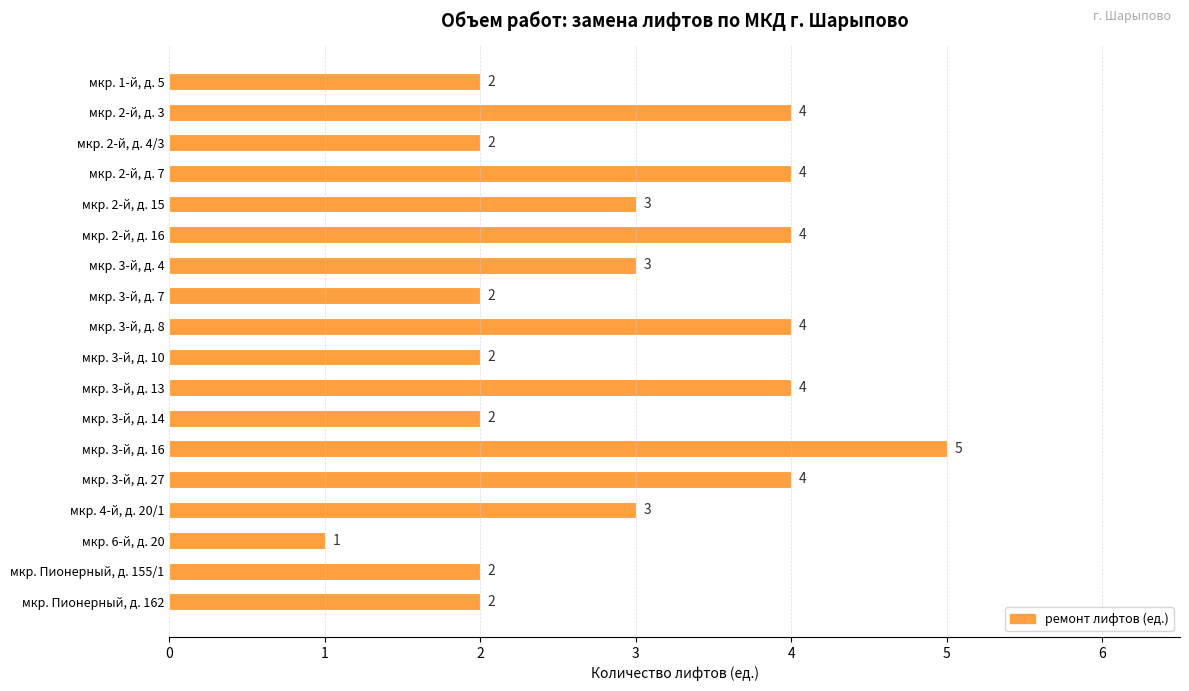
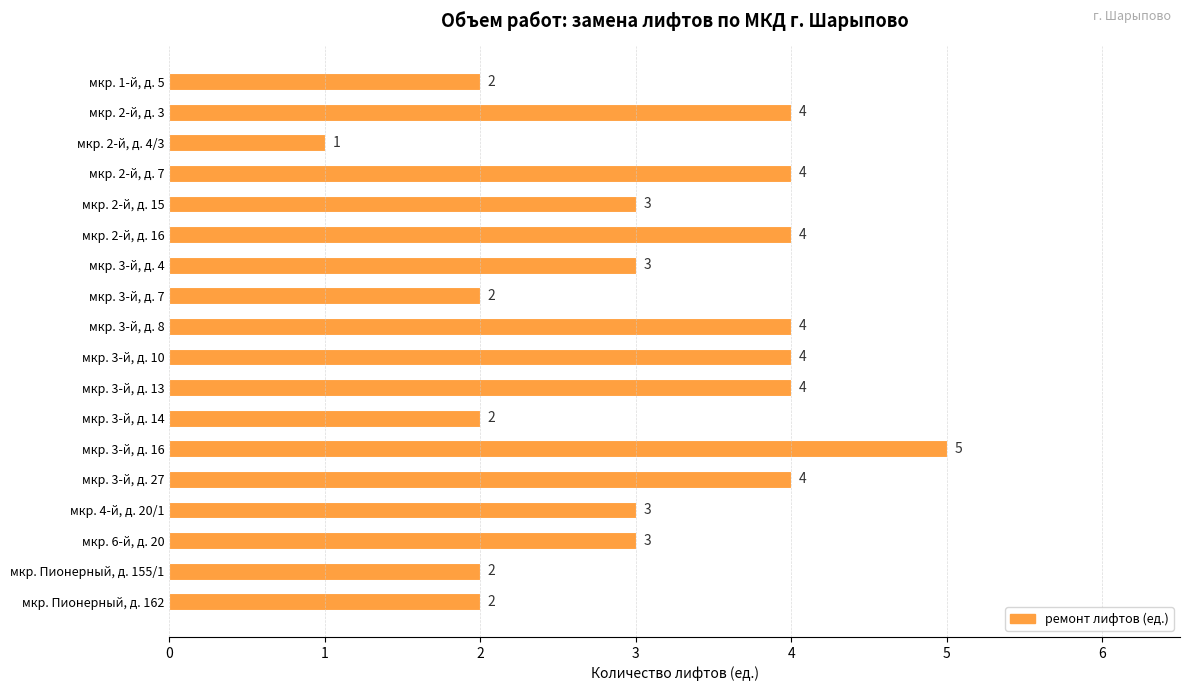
  {
    "мкр. 1-й, д. 5": 2,
    "мкр. 2-й, д. 3": 4,
-   "мкр. 2-й, д. 4/3": 2,
+   "мкр. 2-й, д. 4/3": 1,
    "мкр. 2-й, д. 7": 4,
    "мкр. 2-й, д. 15": 3,
    "мкр. 2-й, д. 16": 4,
    "мкр. 3-й, д. 4": 3,
    "мкр. 3-й, д. 7": 2,
    "мкр. 3-й, д. 8": 4,
-   "мкр. 3-й, д. 10": 2,
+   "мкр. 3-й, д. 10": 4,
    "мкр. 3-й, д. 13": 4,
    "мкр. 3-й, д. 14": 2,
    "мкр. 3-й, д. 16": 5,
    "мкр. 3-й, д. 27": 4,
    "мкр. 4-й, д. 20/1": 3,
-   "мкр. 6-й, д. 20": 1,
+   "мкр. 6-й, д. 20": 3,
    "мкр. Пионерный, д. 155/1": 2,
    "мкр. Пионерный, д. 162": 2
  }
